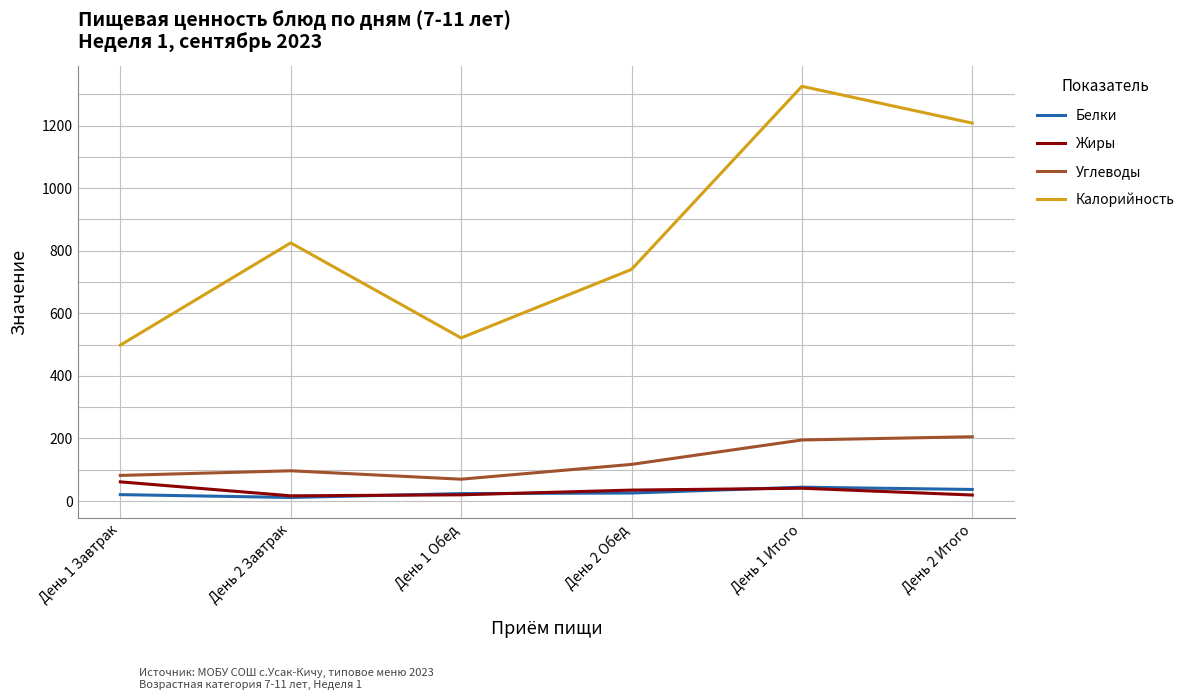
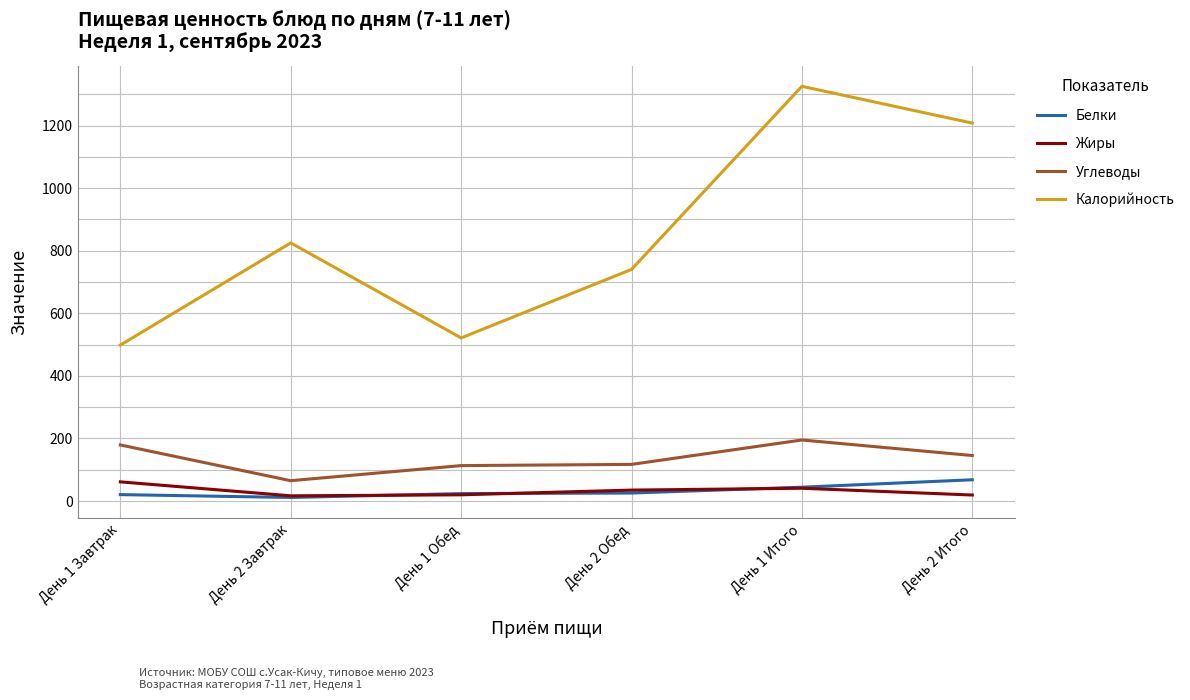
  {
    "Белки": {
      "День 1 Завтрак": 20,
      "День 2 Обед": 30,
-     "День 2 Итого": 40
+     "День 2 Итого": 70
    },
    "Жиры": {
      "День 1 Завтрак": 60,
      "День 2 Обед": 30,
      "День 2 Итого": 20
    },
    "Углеводы": {
-     "День 1 Завтрак": 80,
-     "День 2 Завтрак": 100,
-     "День 1 Обед": 70,
+     "День 1 Завтрак": 180,
+     "День 2 Завтрак": 70,
+     "День 1 Обед": 110,
      "День 2 Обед": 120,
      "День 1 Итого": 200,
-     "День 2 Итого": 210
+     "День 2 Итого": 150
    },
    "Калорийность": {
      "День 1 Завтрак": 500,
      "День 2 Завтрак": 830,
      "День 1 Обед": 520,
      "День 2 Обед": 740,
      "День 1 Итого": 1330,
      "День 2 Итого": 1210
    }
  }
